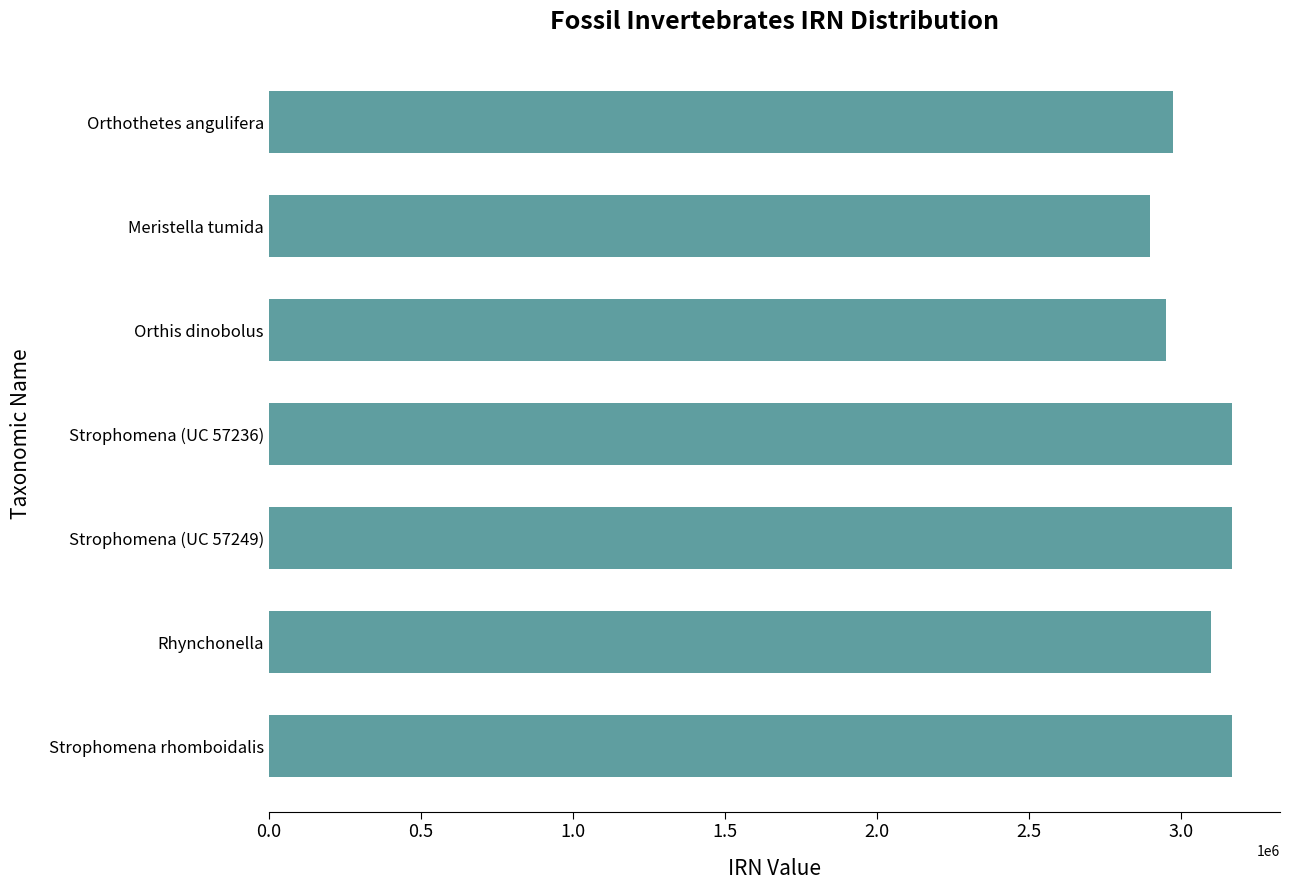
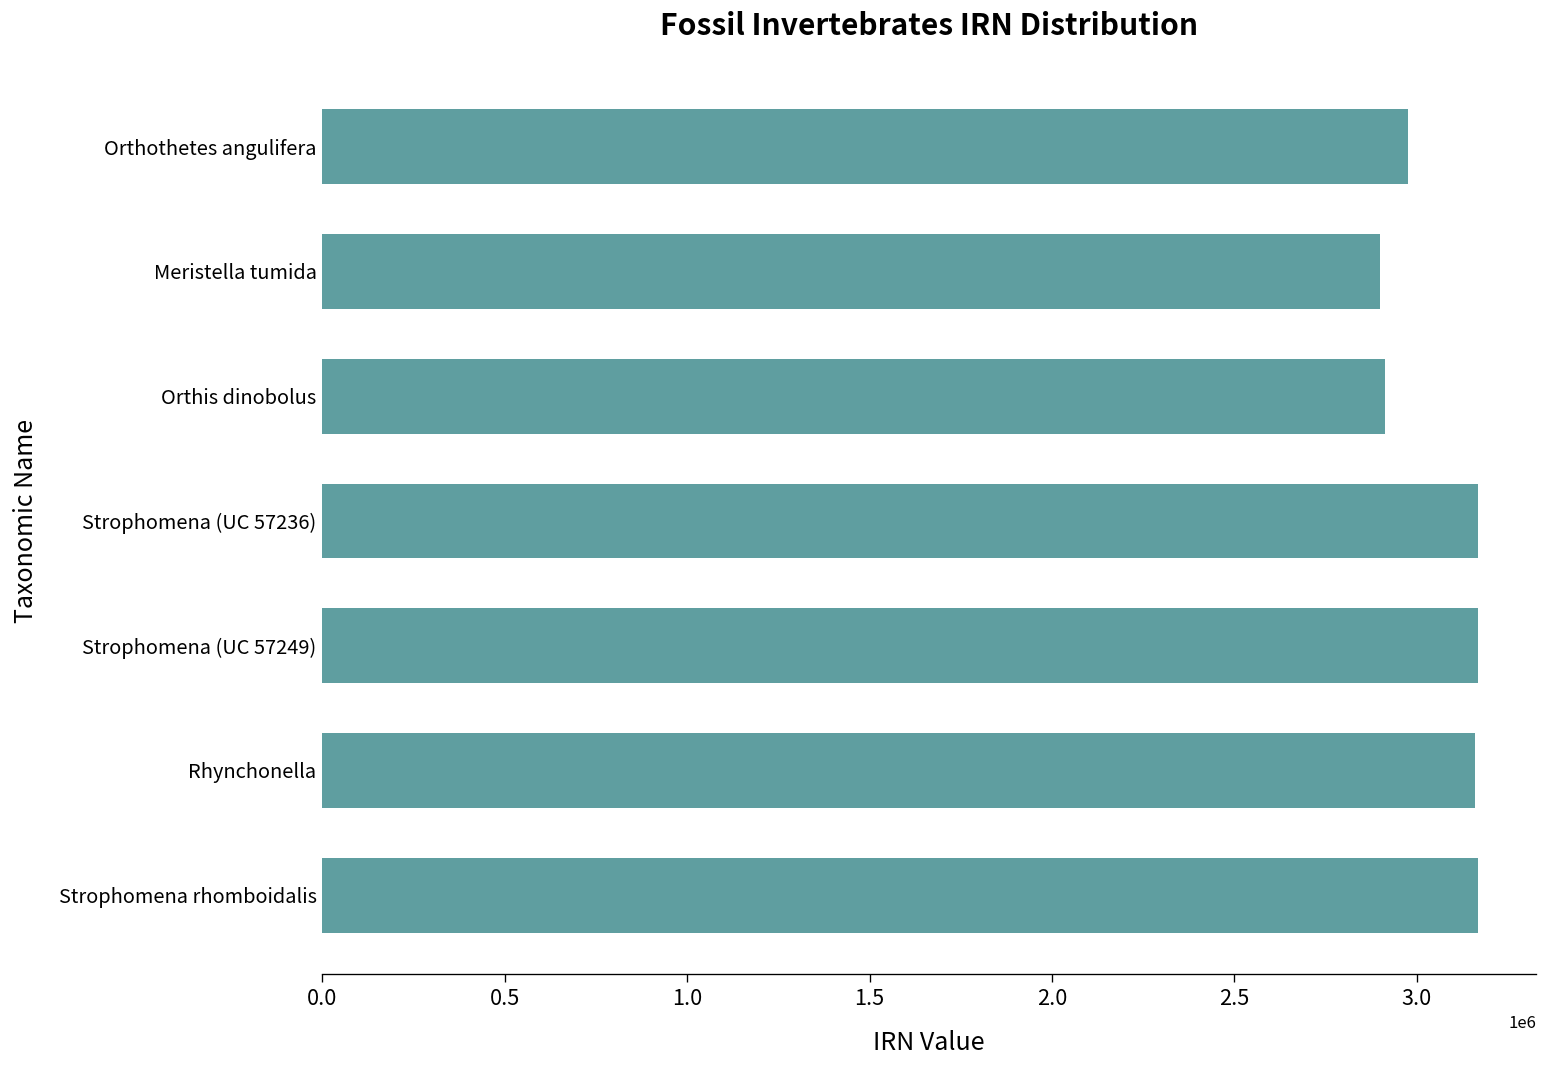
  {
    "Orthothetes angulifera": 2980000,
    "Meristella tumida": 2900000,
-   "Orthis dinobolus": 2950000,
+   "Orthis dinobolus": 2910000,
    "Strophomena (UC 57236)": 3170000,
    "Strophomena (UC 57249)": 3170000,
-   "Rhynchonella": 3100000,
+   "Rhynchonella": 3160000,
    "Strophomena rhomboidalis": 3170000
  }
